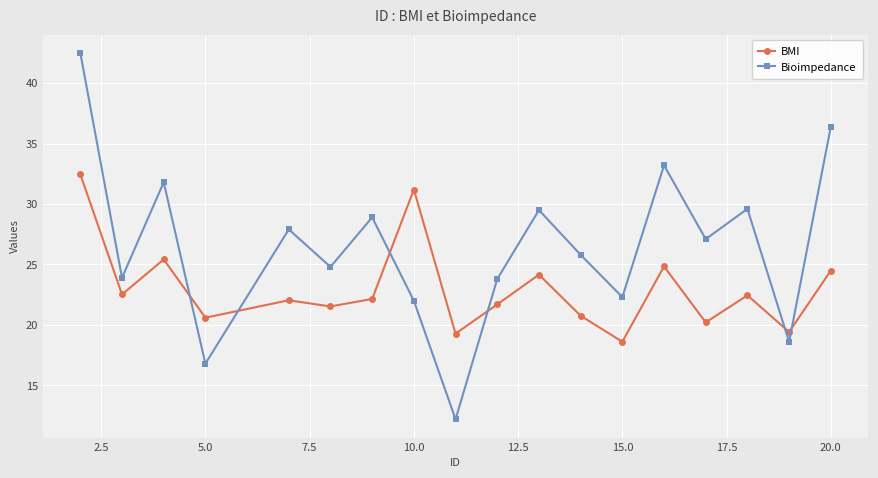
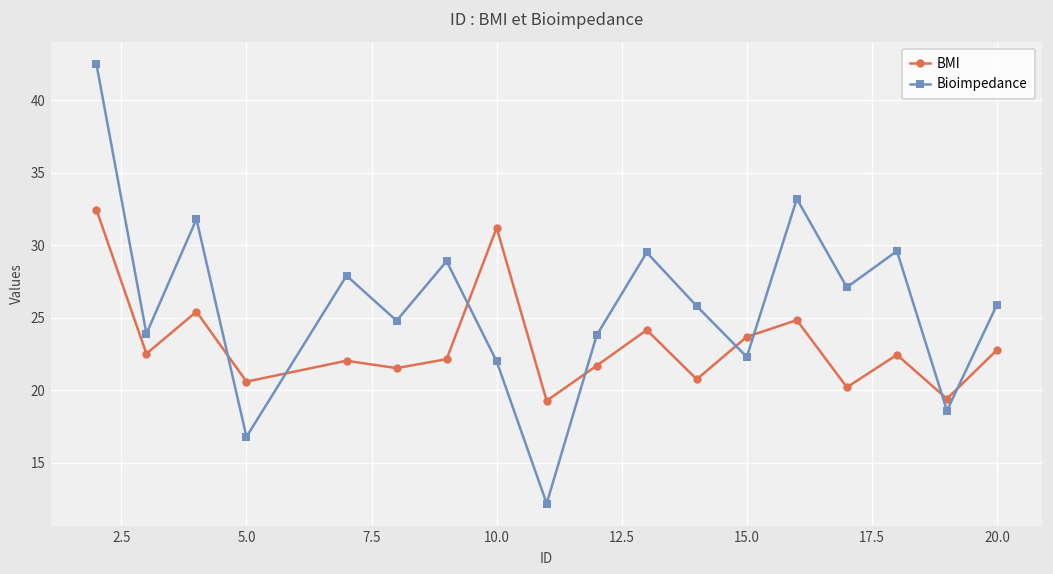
  {
    "BMI": {
      "5.0": 20.6,
      "10.0": 31.2,
-     "15.0": 18.6,
-     "20.0": 24.5
+     "15.0": 23.7,
+     "20.0": 22.8
    },
    "Bioimpedance": {
      "5.0": 16.8,
      "10.0": 22.0,
      "15.0": 22.3,
-     "20.0": 36.4
+     "20.0": 25.9
    }
  }
